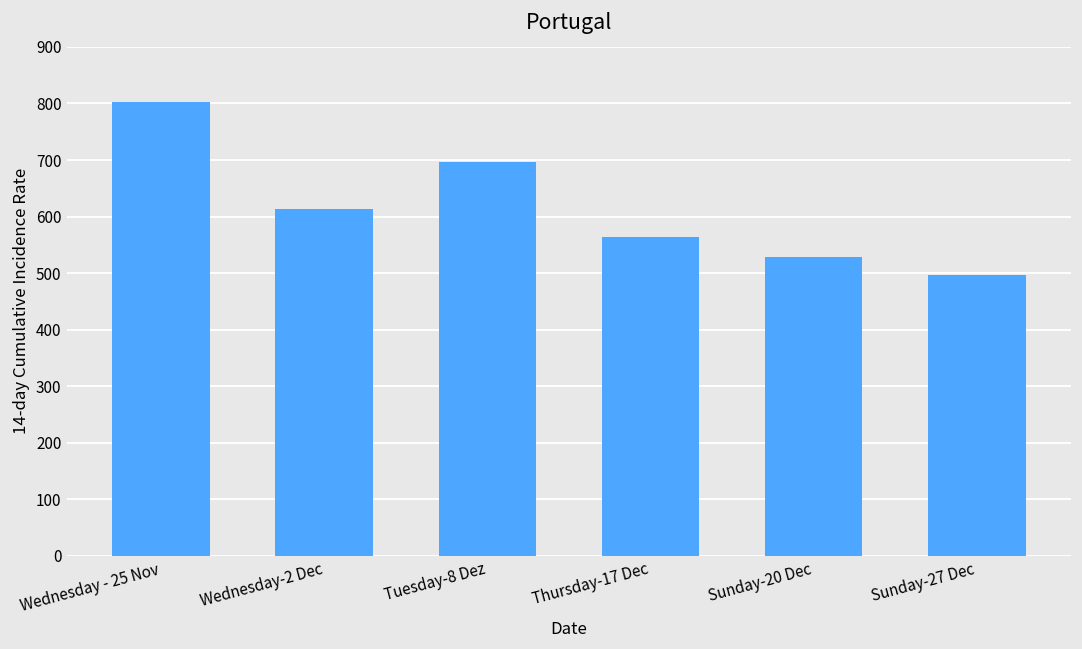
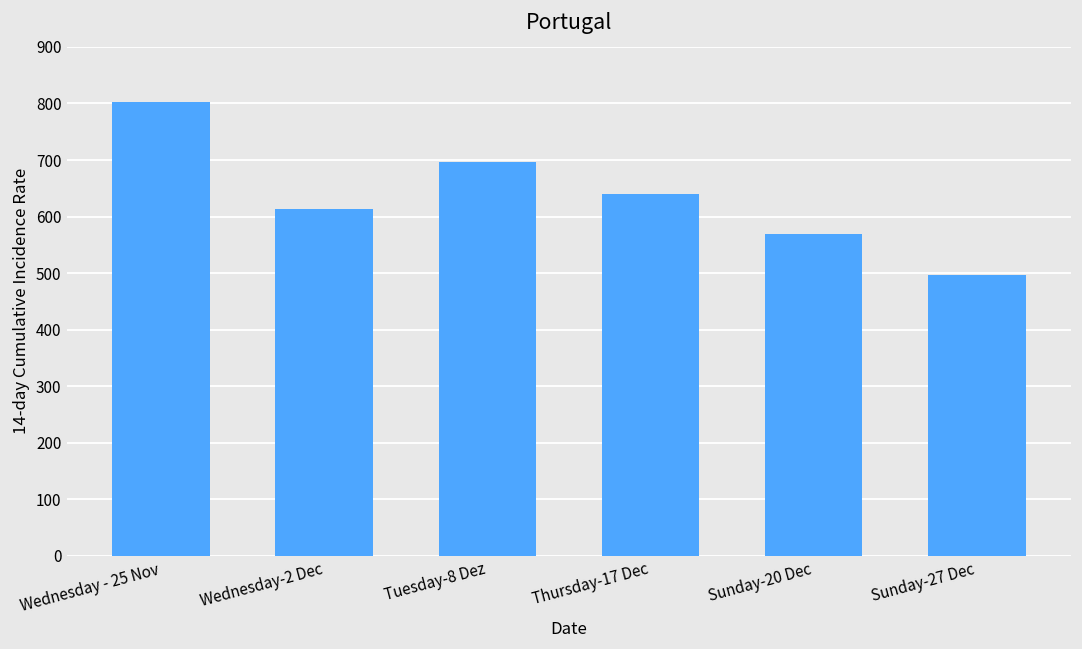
  {
    "Wednesday - 25 Nov": 800,
    "Wednesday-2 Dec": 610,
    "Tuesday-8 Dez": 700,
-   "Thursday-17 Dec": 560,
-   "Sunday-20 Dec": 530,
+   "Thursday-17 Dec": 640,
+   "Sunday-20 Dec": 570,
    "Sunday-27 Dec": 500
  }
